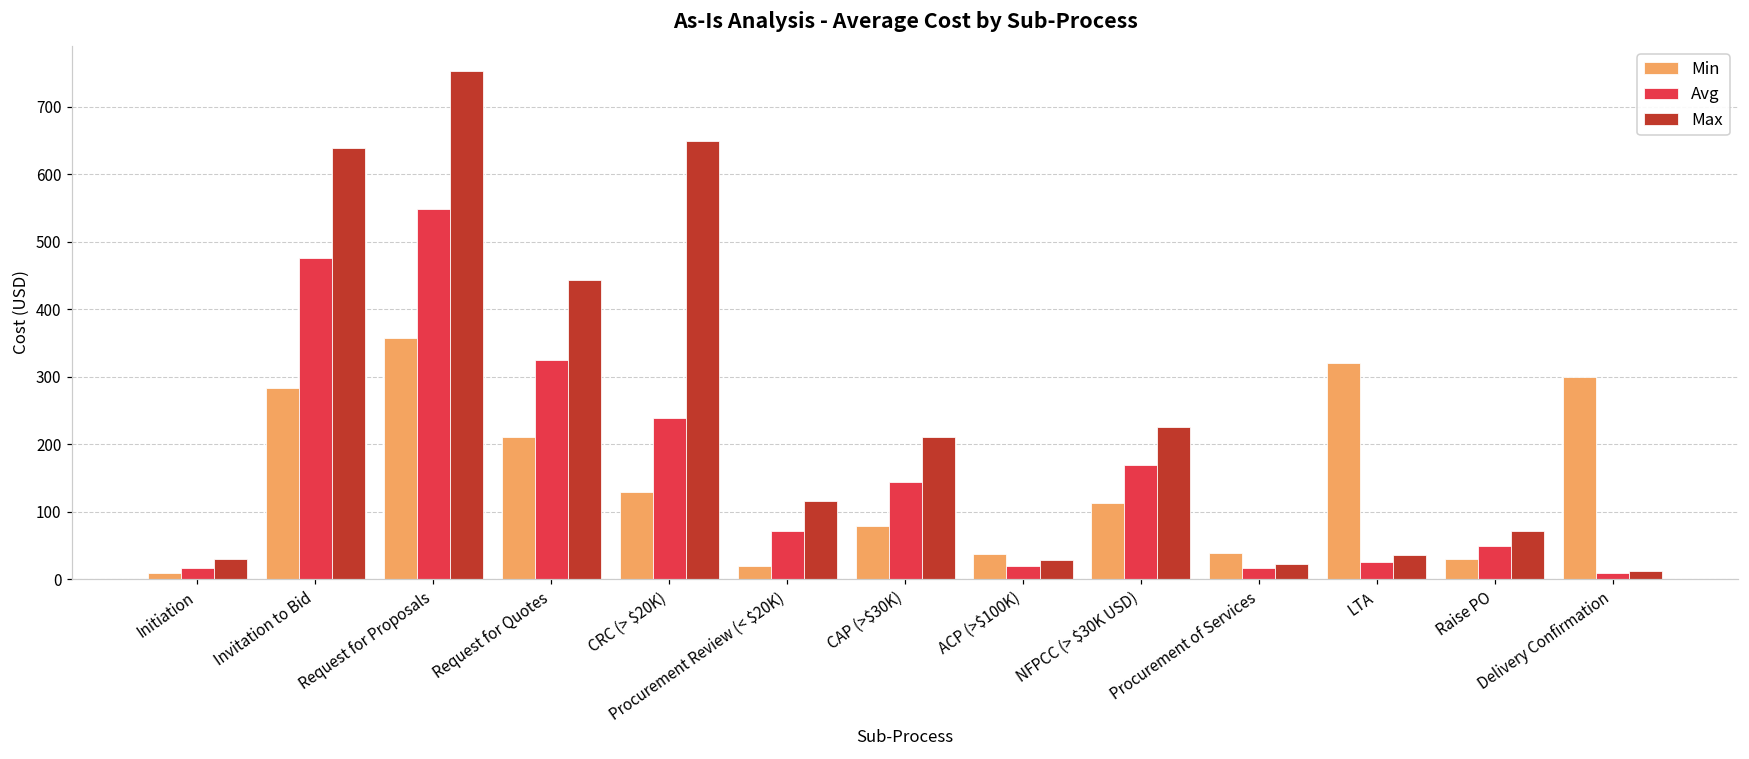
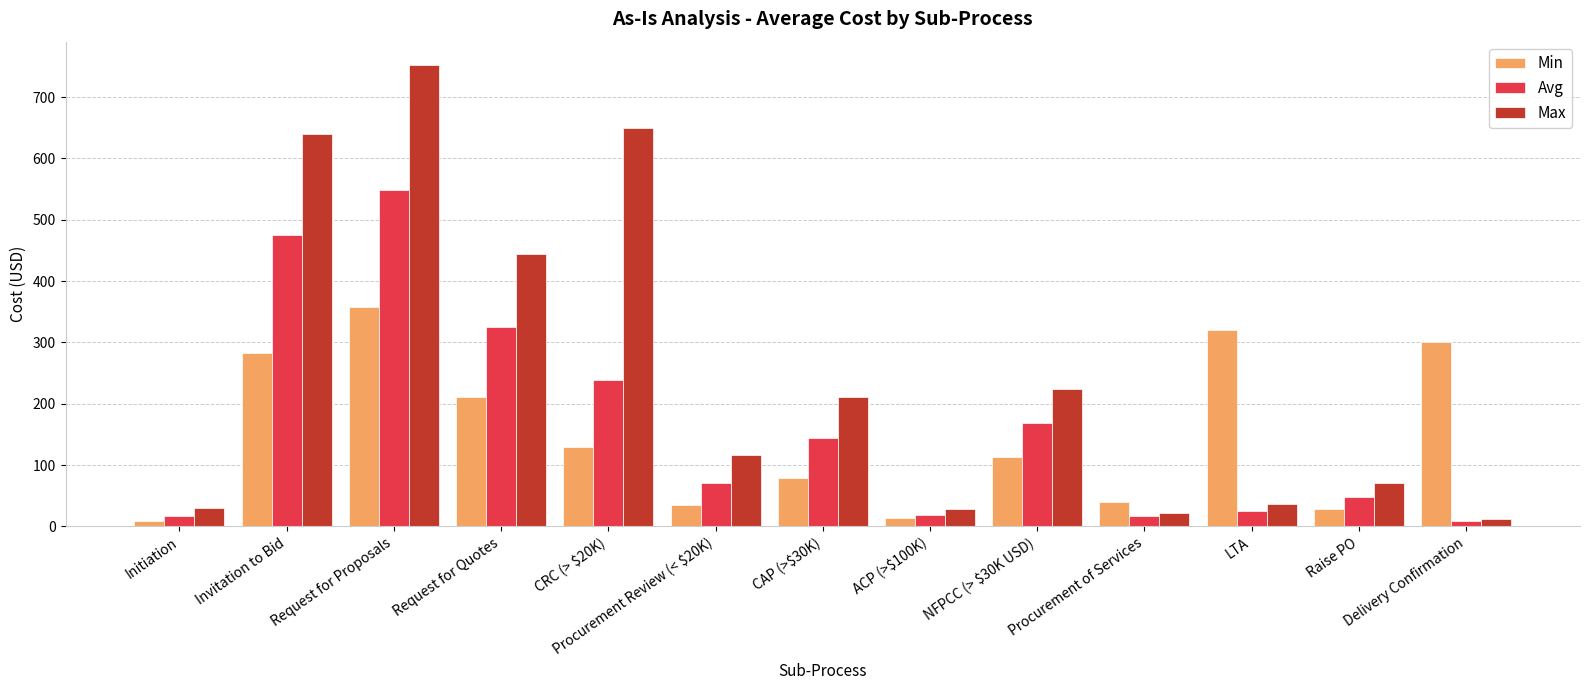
  {
    "Min": {
      "Initiation": 10,
      "Invitation to Bid": 280,
      "Request for Proposals": 360,
      "Request for Quotes": 210,
      "CRC (> $20K)": 130,
-     "Procurement Review (< $20K)": 20,
+     "Procurement Review (< $20K)": 40,
      "CAP (>$30K)": 80,
-     "ACP (>$100K)": 40,
+     "ACP (>$100K)": 10,
      "NFPCC (> $30K USD)": 110,
      "Procurement of Services": 40,
      "LTA": 320,
      "Raise PO": 30,
      "Delivery Confirmation": 300
    }
  }
